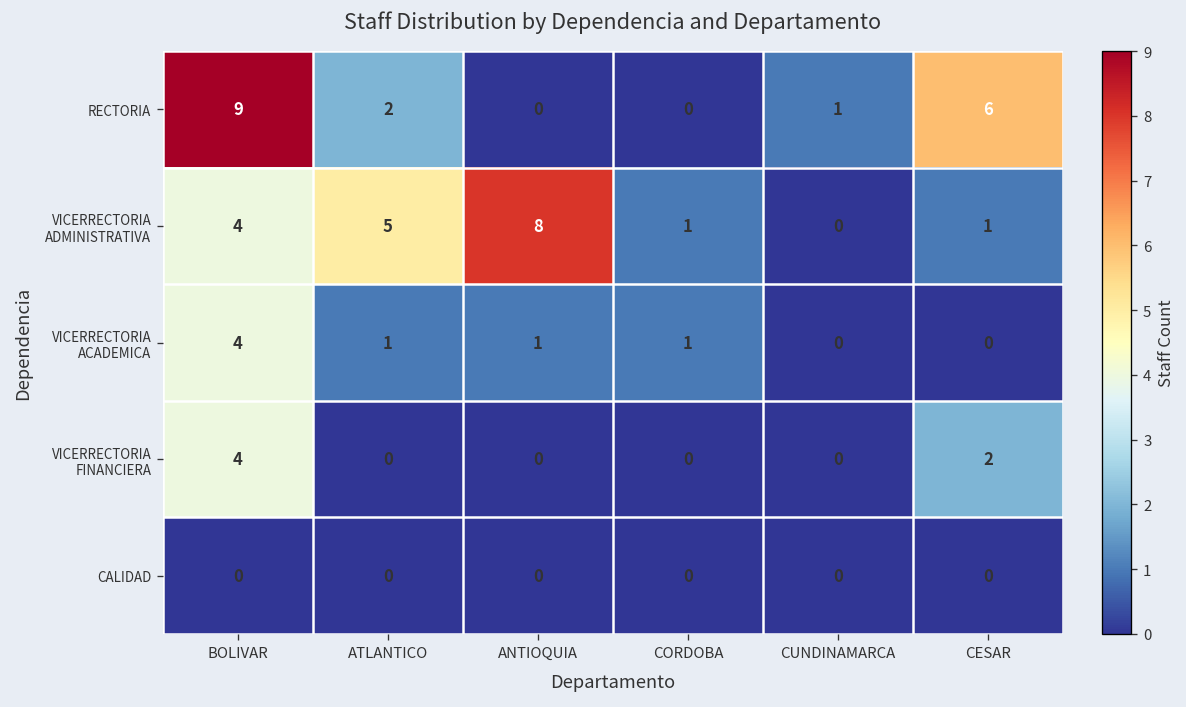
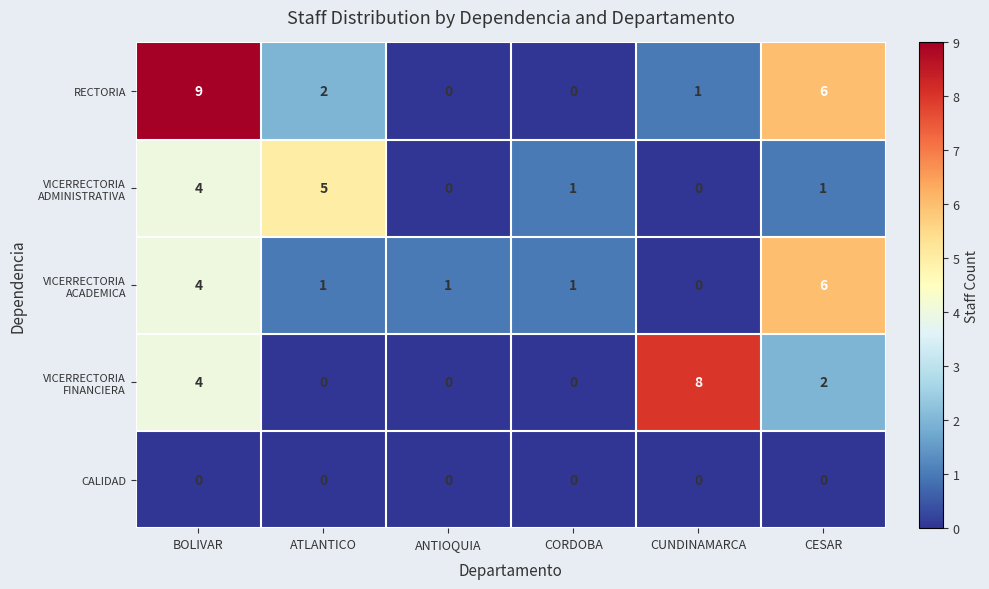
  {
    "RECTORIA": {
      "BOLIVAR": 9,
      "ATLANTICO": 2,
      "ANTIOQUIA": 0,
      "CORDOBA": 0,
      "CUNDINAMARCA": 1,
      "CESAR": 6
    },
    "VICERRECTORIA ADMINISTRATIVA": {
      "BOLIVAR": 4,
      "ATLANTICO": 5,
-     "ANTIOQUIA": 8,
+     "ANTIOQUIA": 0,
      "CORDOBA": 1,
      "CUNDINAMARCA": 0,
      "CESAR": 1
    },
    "VICERRECTORIA ACADEMICA": {
      "BOLIVAR": 4,
      "ATLANTICO": 1,
      "ANTIOQUIA": 1,
      "CORDOBA": 1,
      "CUNDINAMARCA": 0,
-     "CESAR": 0
+     "CESAR": 6
    },
    "VICERRECTORIA FINANCIERA": {
      "BOLIVAR": 4,
      "ATLANTICO": 0,
      "ANTIOQUIA": 0,
      "CORDOBA": 0,
-     "CUNDINAMARCA": 0,
+     "CUNDINAMARCA": 8,
      "CESAR": 2
    },
    "CALIDAD": {
      "BOLIVAR": 0,
      "ATLANTICO": 0,
      "ANTIOQUIA": 0,
      "CORDOBA": 0,
      "CUNDINAMARCA": 0,
      "CESAR": 0
    }
  }
